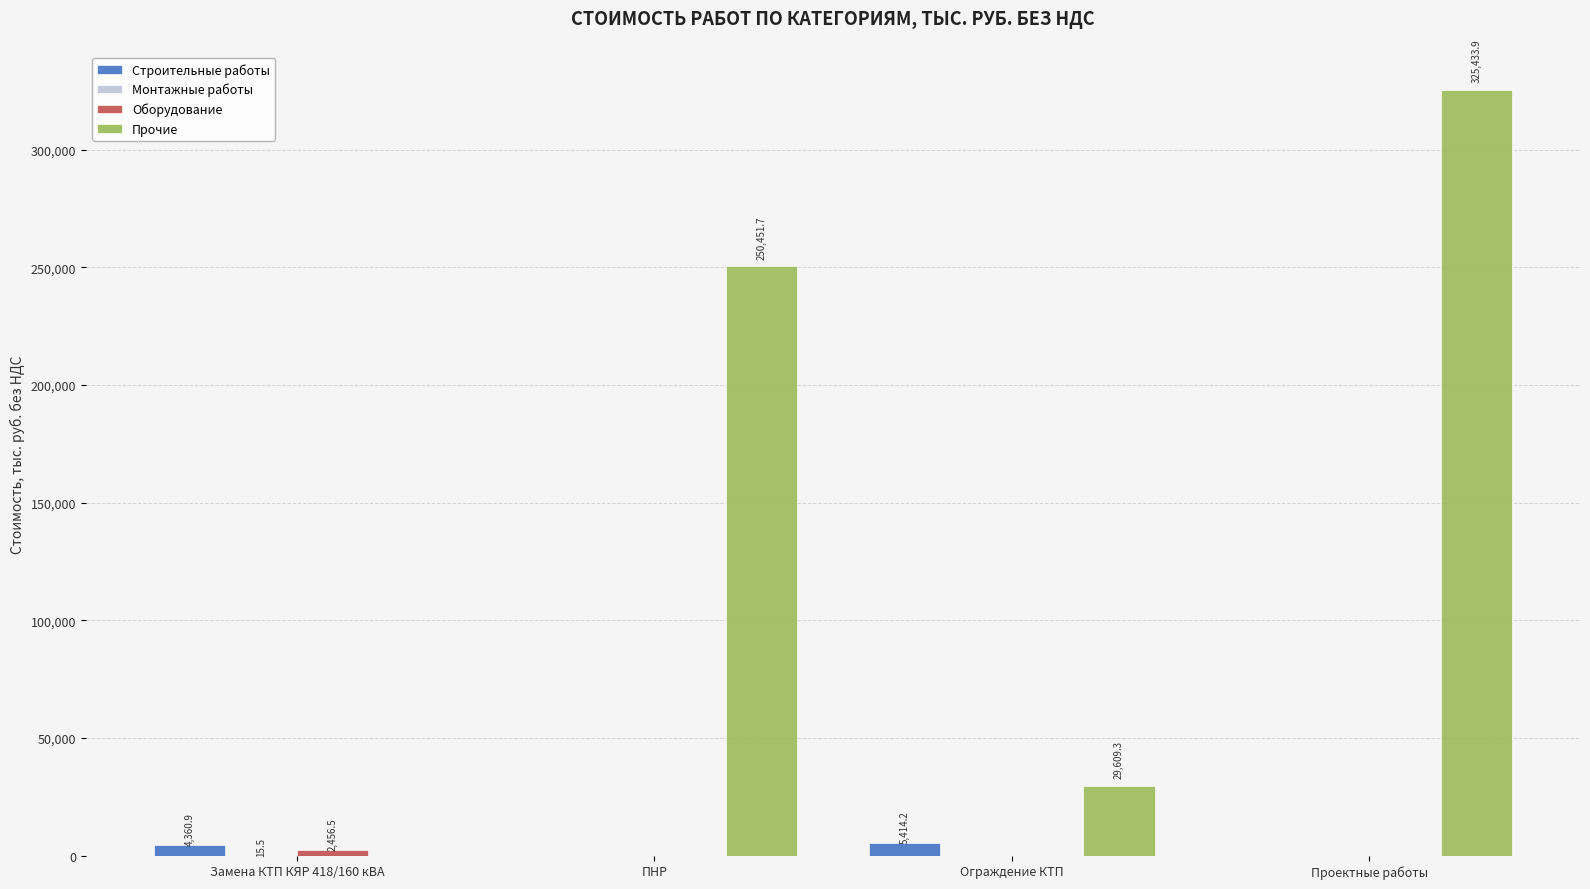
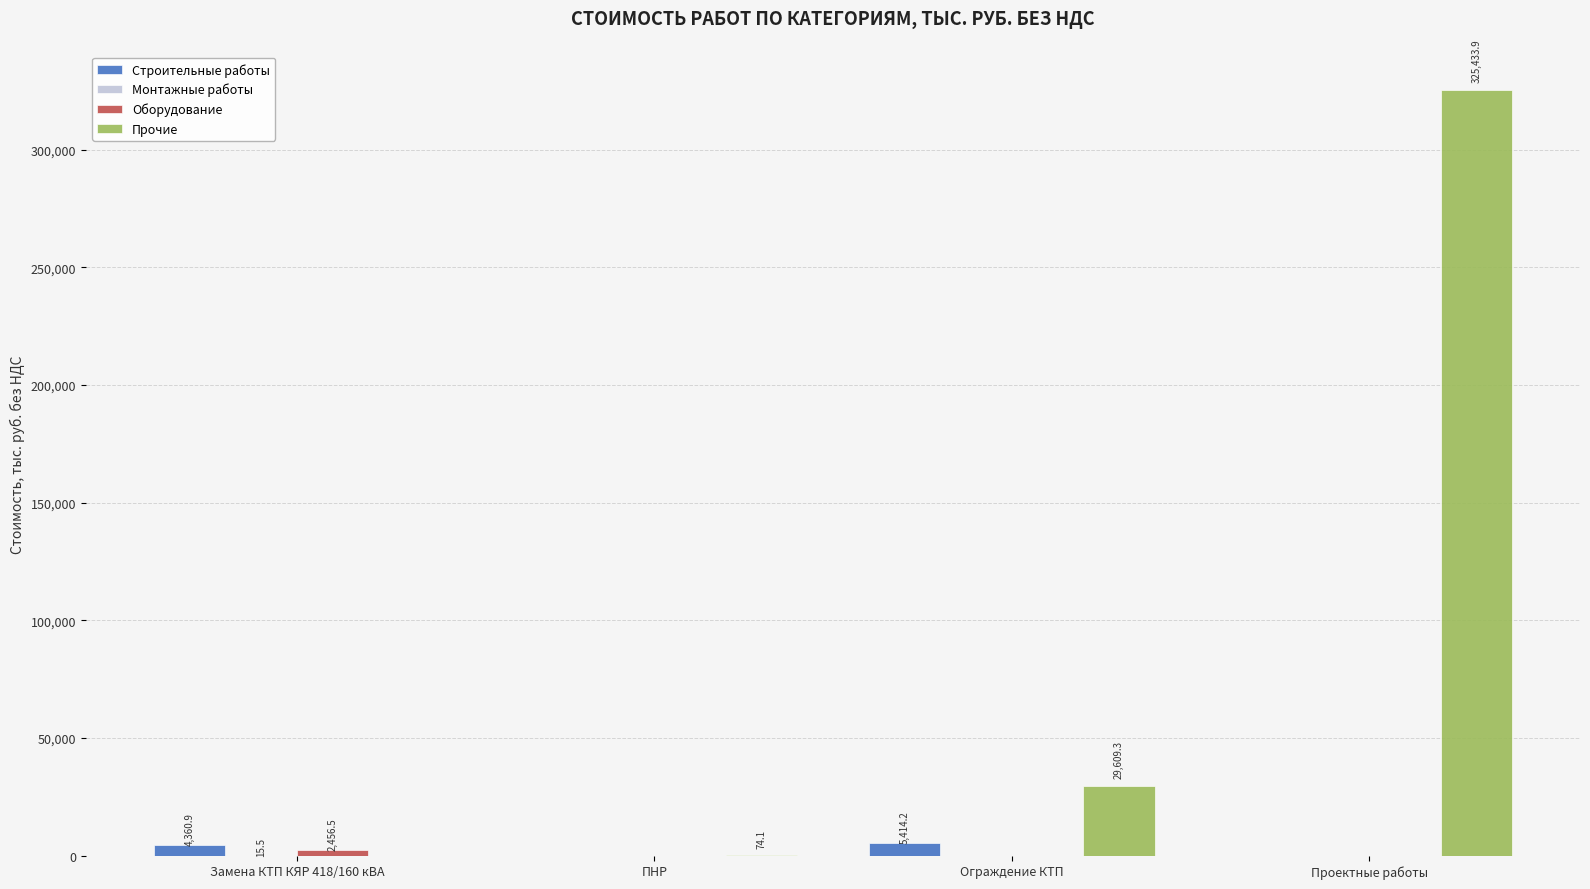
  {
    "Строительные работы": {
      "Замена КТП КЯР 418/160 кВА": "4,360.9",
      "Ограждение КТП": "5,414.2"
    },
    "Монтажные работы": {
      "Замена КТП КЯР 418/160 кВА": "15.5"
    },
    "Оборудование": {
      "Замена КТП КЯР 418/160 кВА": "2,456.5"
    },
    "Прочие": {
-     "ПНР": "250,451.7",
+     "ПНР": "74.1",
      "Ограждение КТП": "29,609.3",
      "Проектные работы": "325,433.9"
    }
  }
